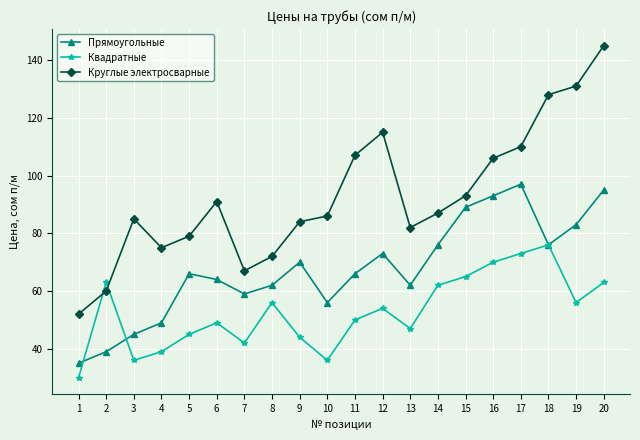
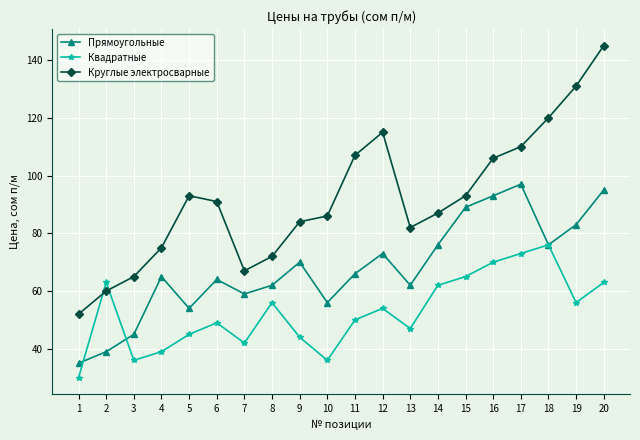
  {
    "Прямоугольные": {
      "1": 35,
      "2": 39,
      "3": 45,
-     "4": 49,
-     "5": 66,
+     "4": 65,
+     "5": 54,
      "6": 64,
      "7": 59,
      "8": 62,
      "9": 70,
      "10": 56,
      "11": 66,
      "12": 73,
      "13": 62,
      "14": 76,
      "15": 89,
      "16": 93,
      "17": 97,
      "19": 83,
      "20": 95
    },
    "Квадратные": {
      "1": 30,
      "2": 63,
      "3": 36,
      "4": 39,
      "5": 45,
      "6": 49,
      "7": 42,
      "8": 56,
      "9": 44,
      "10": 36,
      "11": 50,
      "12": 54,
      "13": 47,
      "14": 62,
      "15": 65,
      "16": 70,
      "17": 73,
      "19": 56,
      "20": 63
    },
    "Круглые электросварные": {
      "1": 52,
      "2": 60,
-     "3": 85,
+     "3": 65,
      "4": 75,
-     "5": 79,
+     "5": 93,
      "6": 91,
      "7": 67,
      "8": 72,
      "9": 84,
      "10": 86,
      "11": 107,
      "12": 115,
      "13": 82,
      "14": 87,
      "15": 93,
      "16": 106,
      "17": 110,
-     "18": 128,
+     "18": 120,
      "19": 131,
      "20": 145
    }
  }
